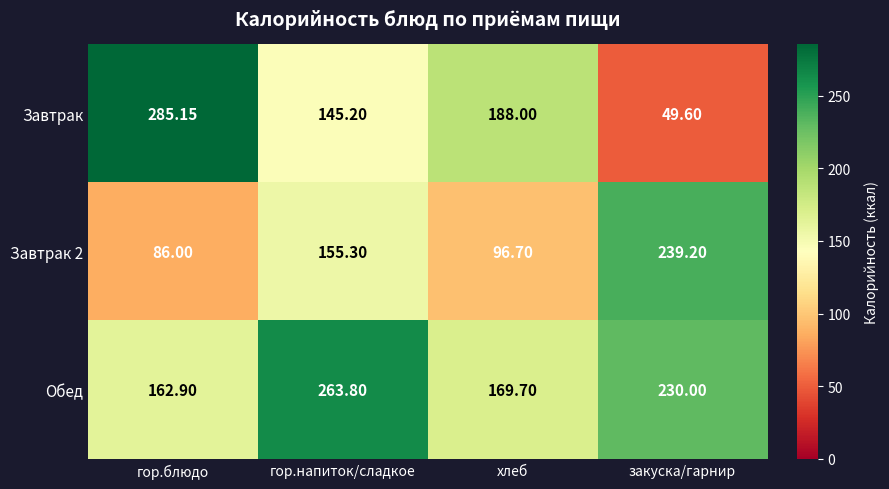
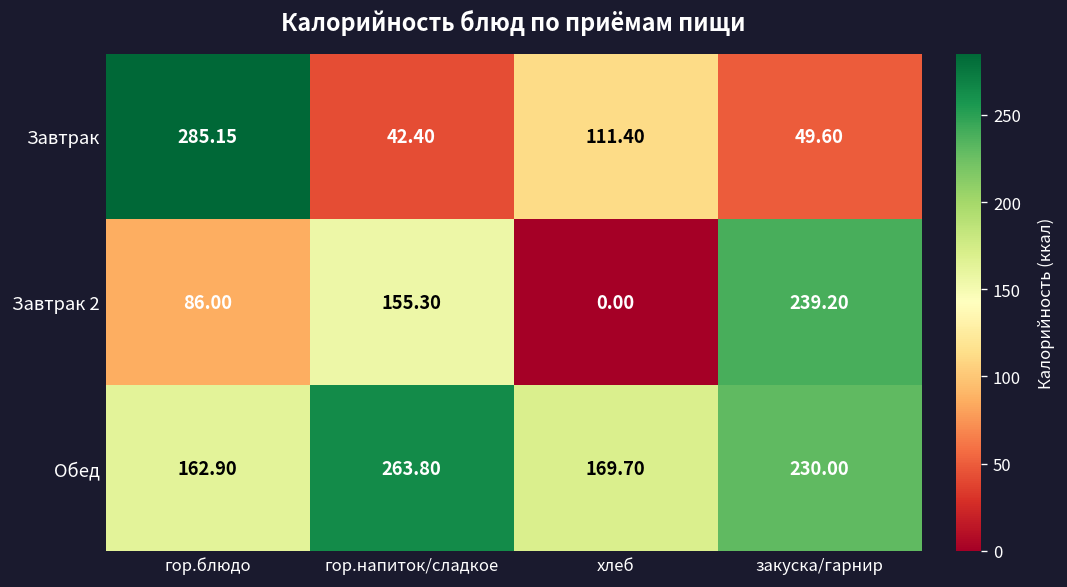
  {
    "Завтрак": {
      "гор.блюдо": 285.15,
-     "гор.напиток/сладкое": 145.20,
-     "хлеб": 188.00,
+     "гор.напиток/сладкое": 42.40,
+     "хлеб": 111.40,
      "закуска/гарнир": 49.60
    },
    "Завтрак 2": {
      "гор.блюдо": 86.00,
      "гор.напиток/сладкое": 155.30,
-     "хлеб": 96.70,
+     "хлеб": 0.00,
      "закуска/гарнир": 239.20
    },
    "Обед": {
      "гор.блюдо": 162.90,
      "гор.напиток/сладкое": 263.80,
      "хлеб": 169.70,
      "закуска/гарнир": 230.00
    }
  }
